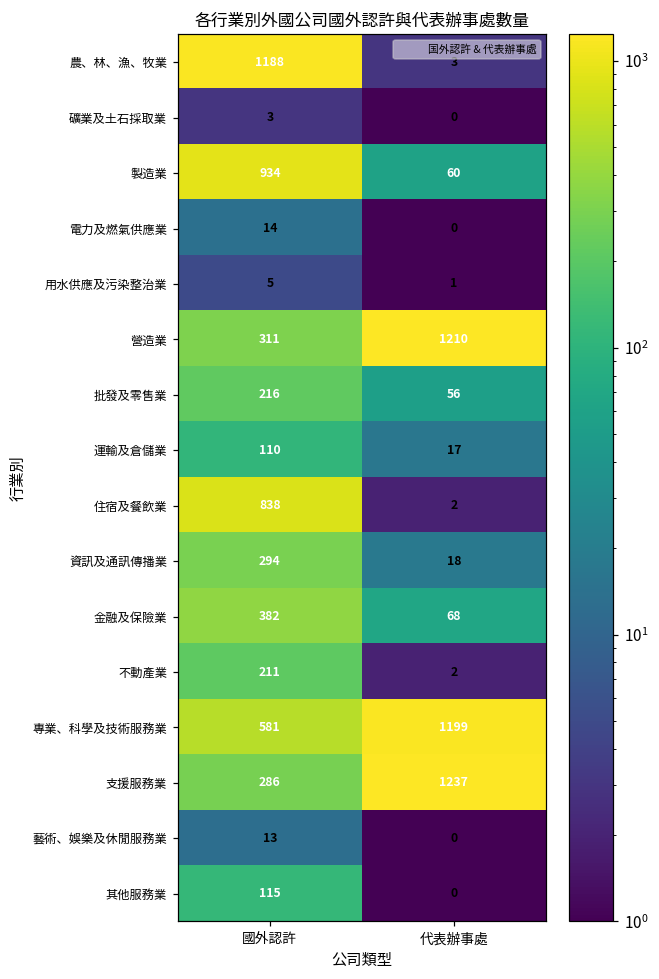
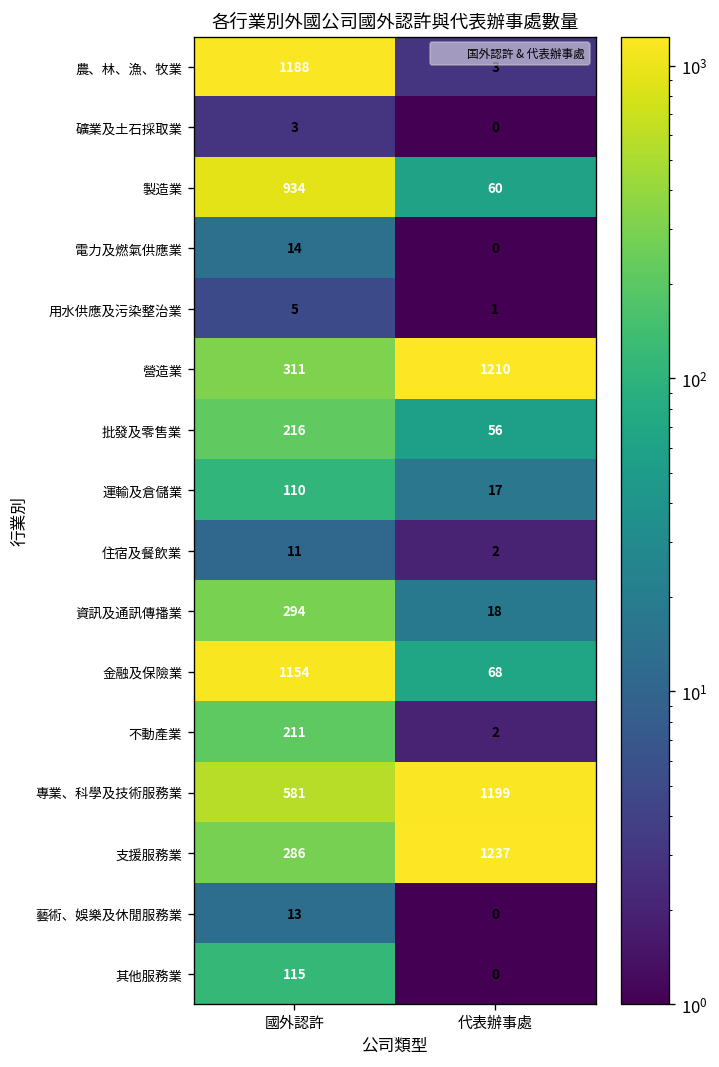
  {
    "農、林、漁、牧業": {
      "國外認許": 1188
    },
    "礦業及土石採取業": {
      "國外認許": 3,
      "代表辦事處": 0
    },
    "製造業": {
      "國外認許": 934,
      "代表辦事處": 60
    },
    "電力及燃氣供應業": {
      "國外認許": 14,
      "代表辦事處": 0
    },
    "用水供應及污染整治業": {
      "國外認許": 5,
      "代表辦事處": 1
    },
    "營造業": {
      "國外認許": 311,
      "代表辦事處": 1210
    },
    "批發及零售業": {
      "國外認許": 216,
      "代表辦事處": 56
    },
    "運輸及倉儲業": {
      "國外認許": 110,
      "代表辦事處": 17
    },
    "住宿及餐飲業": {
-     "國外認許": 838,
+     "國外認許": 11,
      "代表辦事處": 2
    },
    "資訊及通訊傳播業": {
      "國外認許": 294,
      "代表辦事處": 18
    },
    "金融及保險業": {
-     "國外認許": 382,
+     "國外認許": 1154,
      "代表辦事處": 68
    },
    "不動產業": {
      "國外認許": 211,
      "代表辦事處": 2
    },
    "專業、科學及技術服務業": {
      "國外認許": 581,
      "代表辦事處": 1199
    },
    "支援服務業": {
      "國外認許": 286,
      "代表辦事處": 1237
    },
    "藝術、娛樂及休閒服務業": {
      "國外認許": 13,
      "代表辦事處": 0
    },
    "其他服務業": {
      "國外認許": 115,
      "代表辦事處": 0
    }
  }
